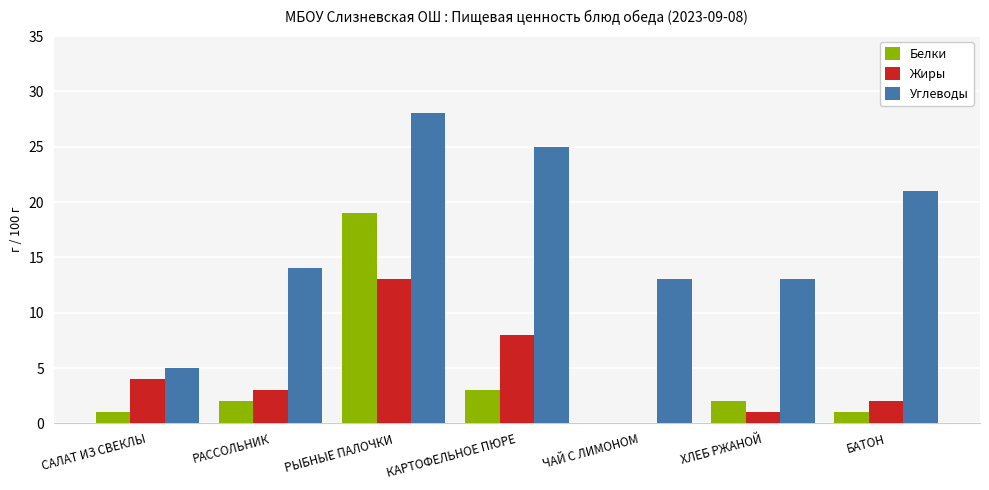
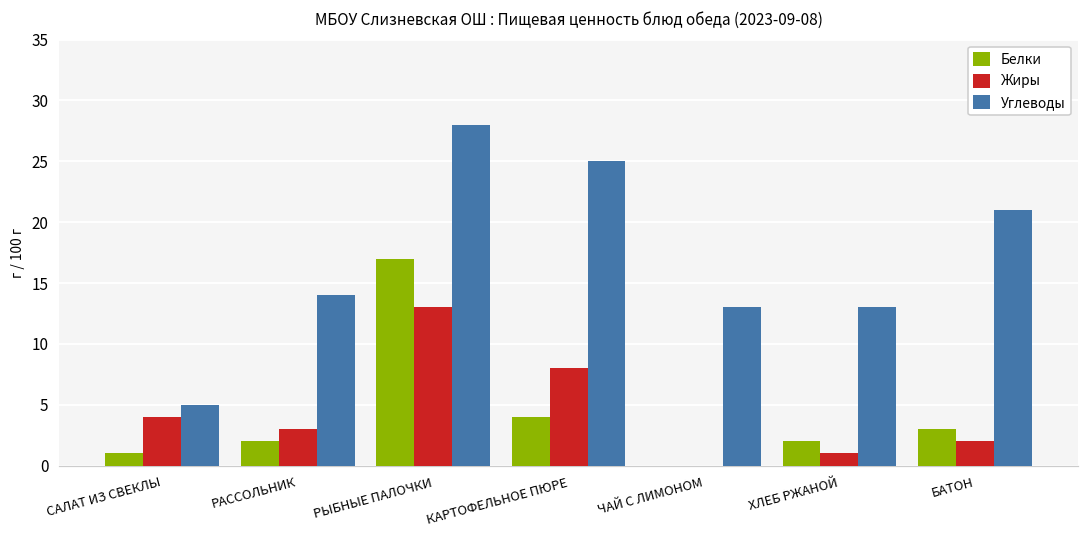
  {
    "Белки": {
      "САЛАТ ИЗ СВЕКЛЫ": 1,
      "РАССОЛЬНИК": 2,
-     "РЫБНЫЕ ПАЛОЧКИ": 19,
-     "КАРТОФЕЛЬНОЕ ПЮРЕ": 3,
+     "РЫБНЫЕ ПАЛОЧКИ": 17,
+     "КАРТОФЕЛЬНОЕ ПЮРЕ": 4,
      "ЧАЙ С ЛИМОНОМ": 0,
      "ХЛЕБ РЖАНОЙ": 2,
-     "БАТОН": 1
+     "БАТОН": 3
    },
    "Жиры": {
      "САЛАТ ИЗ СВЕКЛЫ": 4,
      "РАССОЛЬНИК": 3,
      "РЫБНЫЕ ПАЛОЧКИ": 13,
      "КАРТОФЕЛЬНОЕ ПЮРЕ": 8,
      "ЧАЙ С ЛИМОНОМ": 0,
      "ХЛЕБ РЖАНОЙ": 1,
      "БАТОН": 2
    },
    "Углеводы": {
      "САЛАТ ИЗ СВЕКЛЫ": 5,
      "РАССОЛЬНИК": 14,
      "РЫБНЫЕ ПАЛОЧКИ": 28,
      "КАРТОФЕЛЬНОЕ ПЮРЕ": 25,
      "ЧАЙ С ЛИМОНОМ": 13,
      "ХЛЕБ РЖАНОЙ": 13,
      "БАТОН": 21
    }
  }
